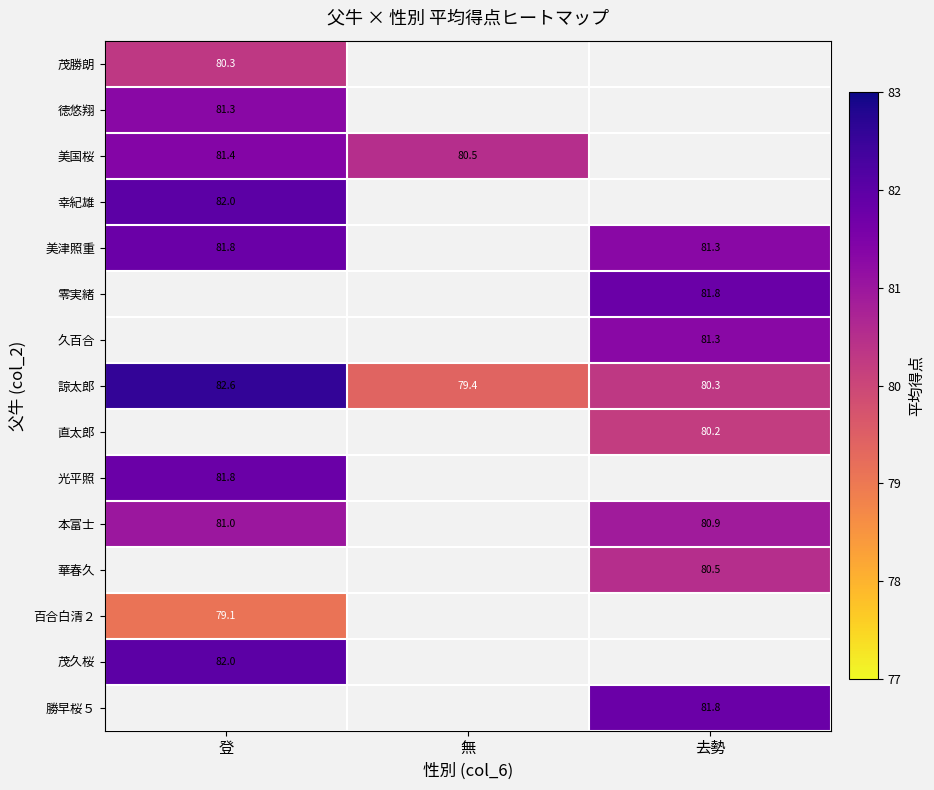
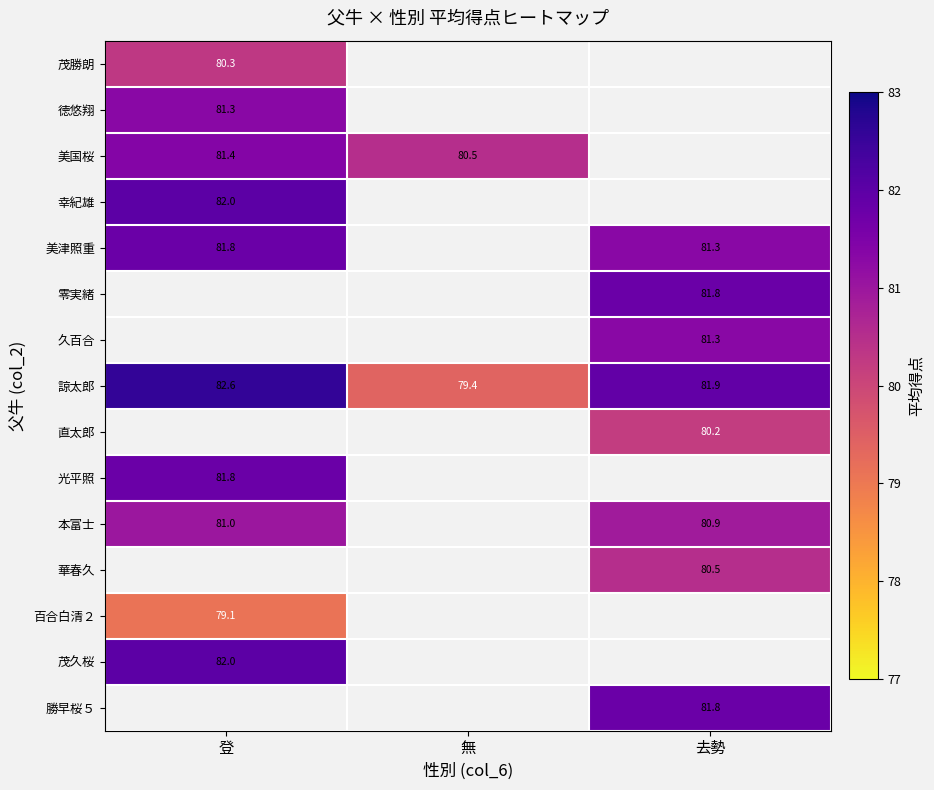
  {
    "茂勝朗": {
      "登": 80.3
    },
    "徳悠翔": {
      "登": 81.3
    },
    "美国桜": {
      "登": 81.4,
      "無": 80.5
    },
    "幸紀雄": {
      "登": 82.0
    },
    "美津照重": {
      "登": 81.8,
      "去勢": 81.3
    },
    "零実緒": {
      "去勢": 81.8
    },
    "久百合": {
      "去勢": 81.3
    },
    "諒太郎": {
      "登": 82.6,
      "無": 79.4,
-     "去勢": 80.3
+     "去勢": 81.9
    },
    "直太郎": {
      "去勢": 80.2
    },
    "光平照": {
      "登": 81.8
    },
    "本富士": {
      "登": 81.0,
      "去勢": 80.9
    },
    "華春久": {
      "去勢": 80.5
    },
    "百合白清２": {
      "登": 79.1
    },
    "茂久桜": {
      "登": 82.0
    },
    "勝早桜５": {
      "去勢": 81.8
    }
  }
